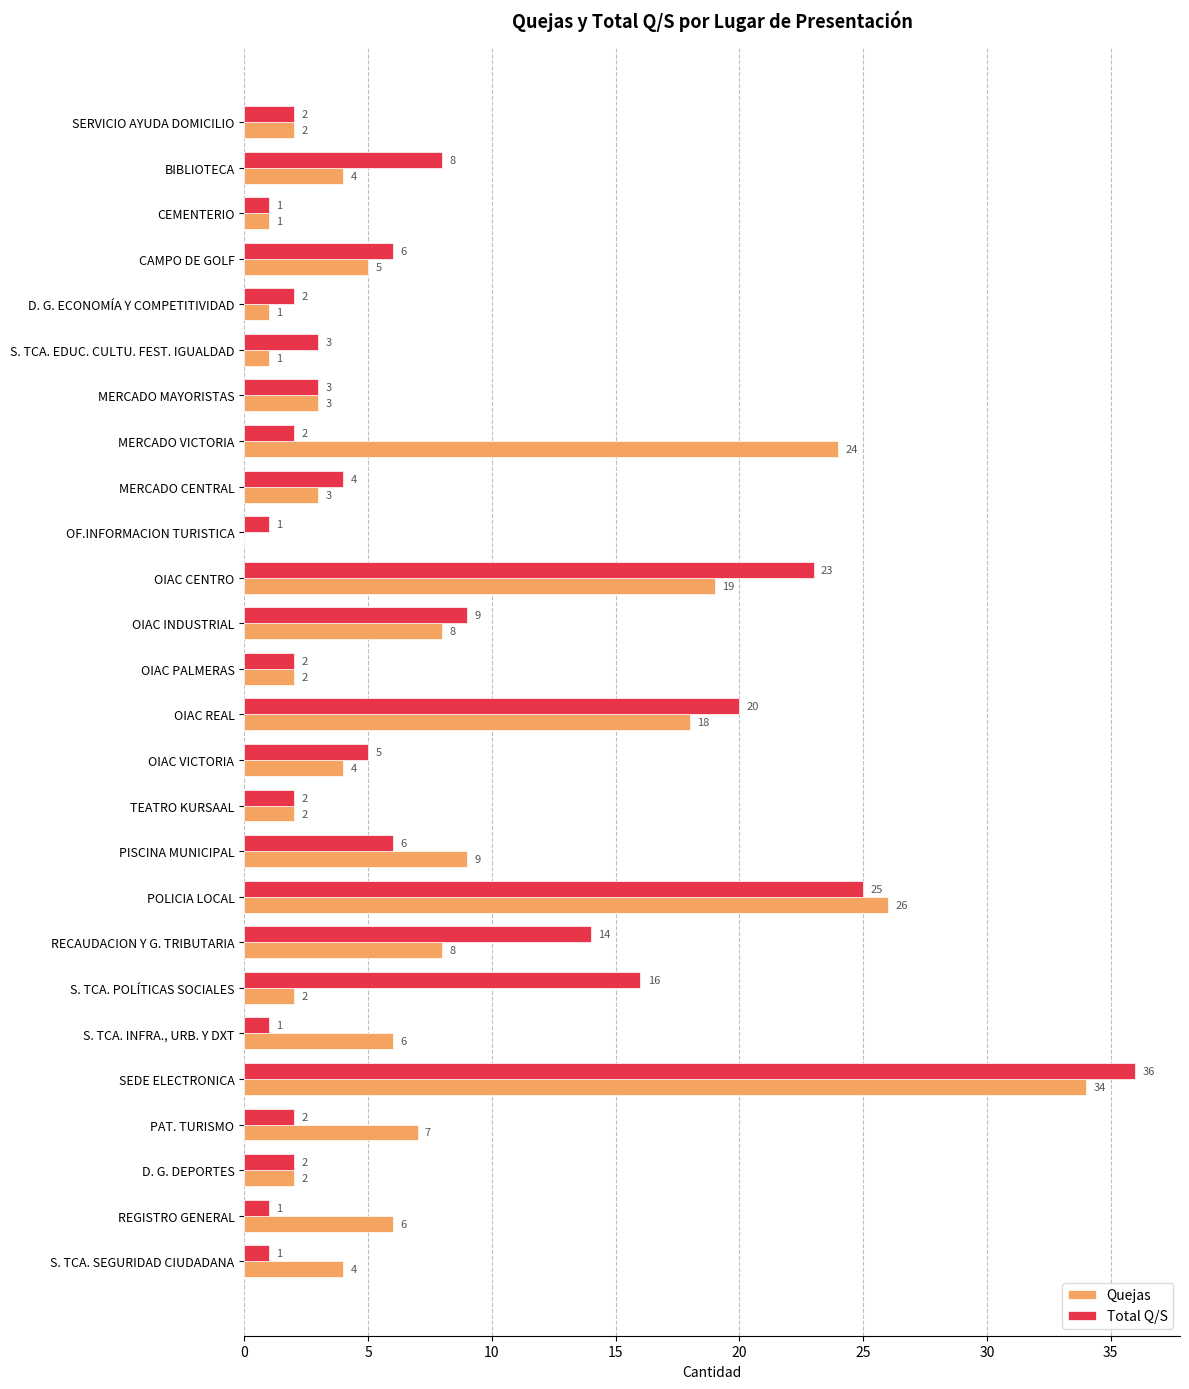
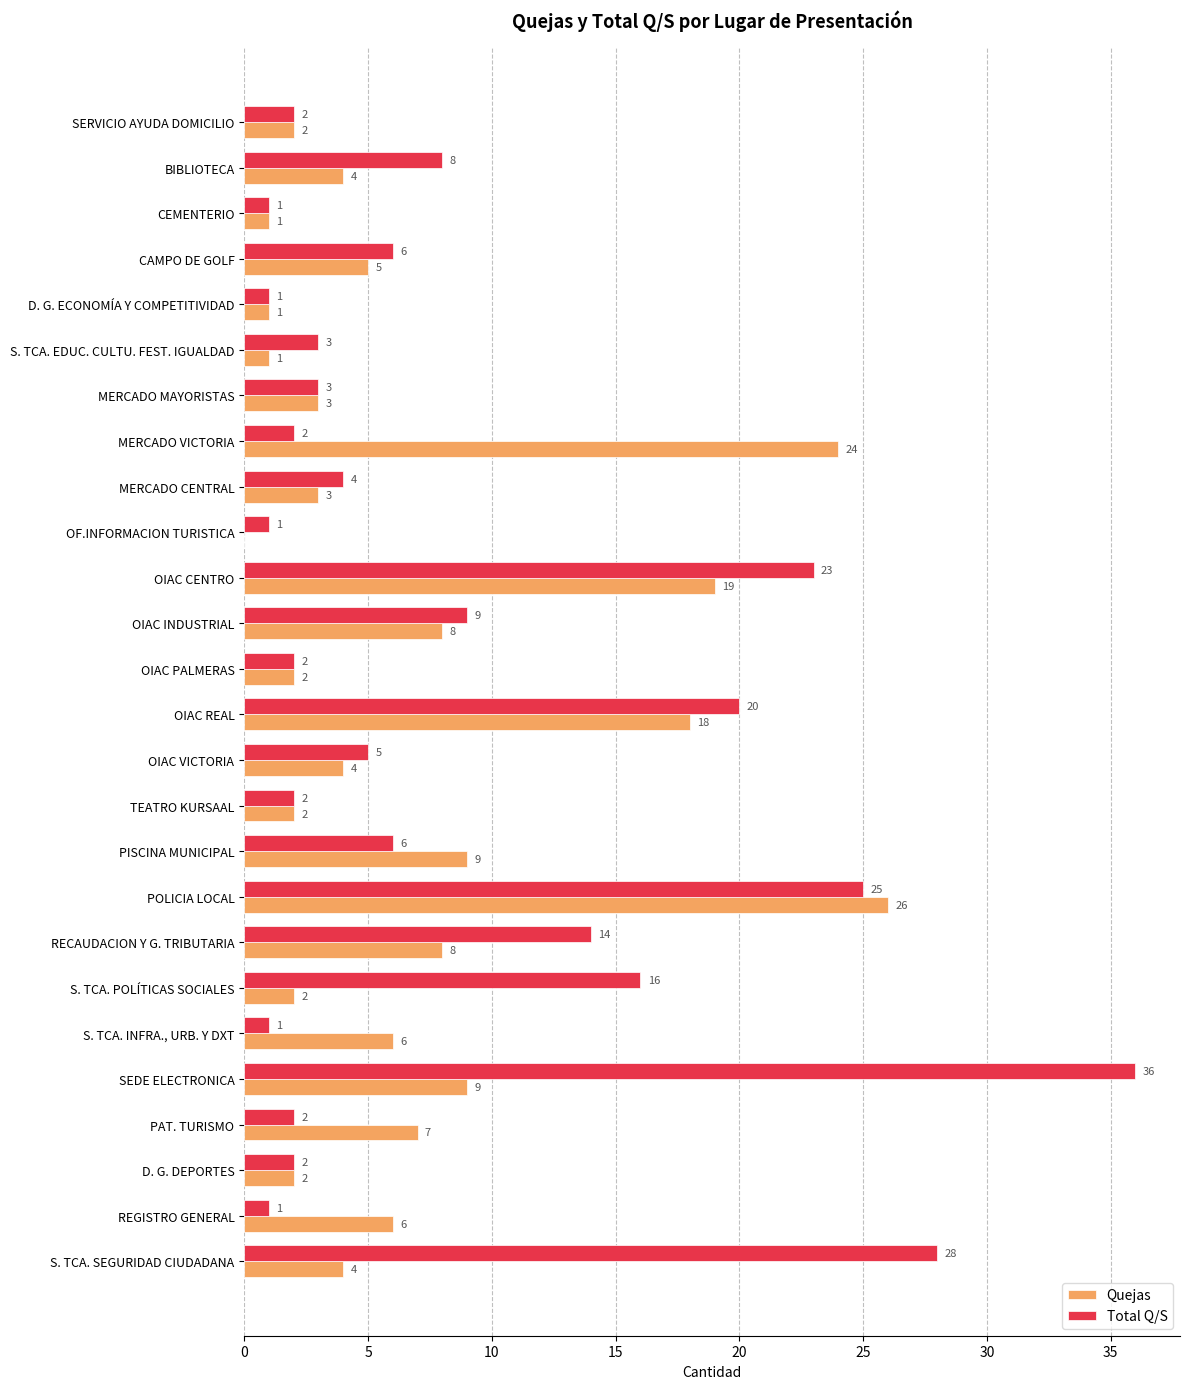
  {
    "Quejas": {
      "SERVICIO AYUDA DOMICILIO": 2,
      "BIBLIOTECA": 4,
      "CEMENTERIO": 1,
      "CAMPO DE GOLF": 5,
      "D. G. ECONOMÍA Y COMPETITIVIDAD": 1,
      "S. TCA. EDUC. CULTU. FEST. IGUALDAD": 1,
      "MERCADO MAYORISTAS": 3,
      "MERCADO VICTORIA": 24,
      "MERCADO CENTRAL": 3,
      "OIAC CENTRO": 19,
      "OIAC INDUSTRIAL": 8,
      "OIAC PALMERAS": 2,
      "OIAC REAL": 18,
      "OIAC VICTORIA": 4,
      "TEATRO KURSAAL": 2,
      "PISCINA MUNICIPAL": 9,
      "POLICIA LOCAL": 26,
      "RECAUDACION Y G. TRIBUTARIA": 8,
      "S. TCA. POLÍTICAS SOCIALES": 2,
      "S. TCA. INFRA., URB. Y DXT": 6,
-     "SEDE ELECTRONICA": 34,
+     "SEDE ELECTRONICA": 9,
      "PAT. TURISMO": 7,
      "D. G. DEPORTES": 2,
      "REGISTRO GENERAL": 6,
      "S. TCA. SEGURIDAD CIUDADANA": 4
    },
    "Total Q/S": {
      "SERVICIO AYUDA DOMICILIO": 2,
      "BIBLIOTECA": 8,
      "CEMENTERIO": 1,
      "CAMPO DE GOLF": 6,
-     "D. G. ECONOMÍA Y COMPETITIVIDAD": 2,
+     "D. G. ECONOMÍA Y COMPETITIVIDAD": 1,
      "S. TCA. EDUC. CULTU. FEST. IGUALDAD": 3,
      "MERCADO MAYORISTAS": 3,
      "MERCADO VICTORIA": 2,
      "MERCADO CENTRAL": 4,
      "OF.INFORMACION TURISTICA": 1,
      "OIAC CENTRO": 23,
      "OIAC INDUSTRIAL": 9,
      "OIAC PALMERAS": 2,
      "OIAC REAL": 20,
      "OIAC VICTORIA": 5,
      "TEATRO KURSAAL": 2,
      "PISCINA MUNICIPAL": 6,
      "POLICIA LOCAL": 25,
      "RECAUDACION Y G. TRIBUTARIA": 14,
      "S. TCA. POLÍTICAS SOCIALES": 16,
      "S. TCA. INFRA., URB. Y DXT": 1,
      "SEDE ELECTRONICA": 36,
      "PAT. TURISMO": 2,
      "D. G. DEPORTES": 2,
      "REGISTRO GENERAL": 1,
-     "S. TCA. SEGURIDAD CIUDADANA": 1
+     "S. TCA. SEGURIDAD CIUDADANA": 28
    }
  }
